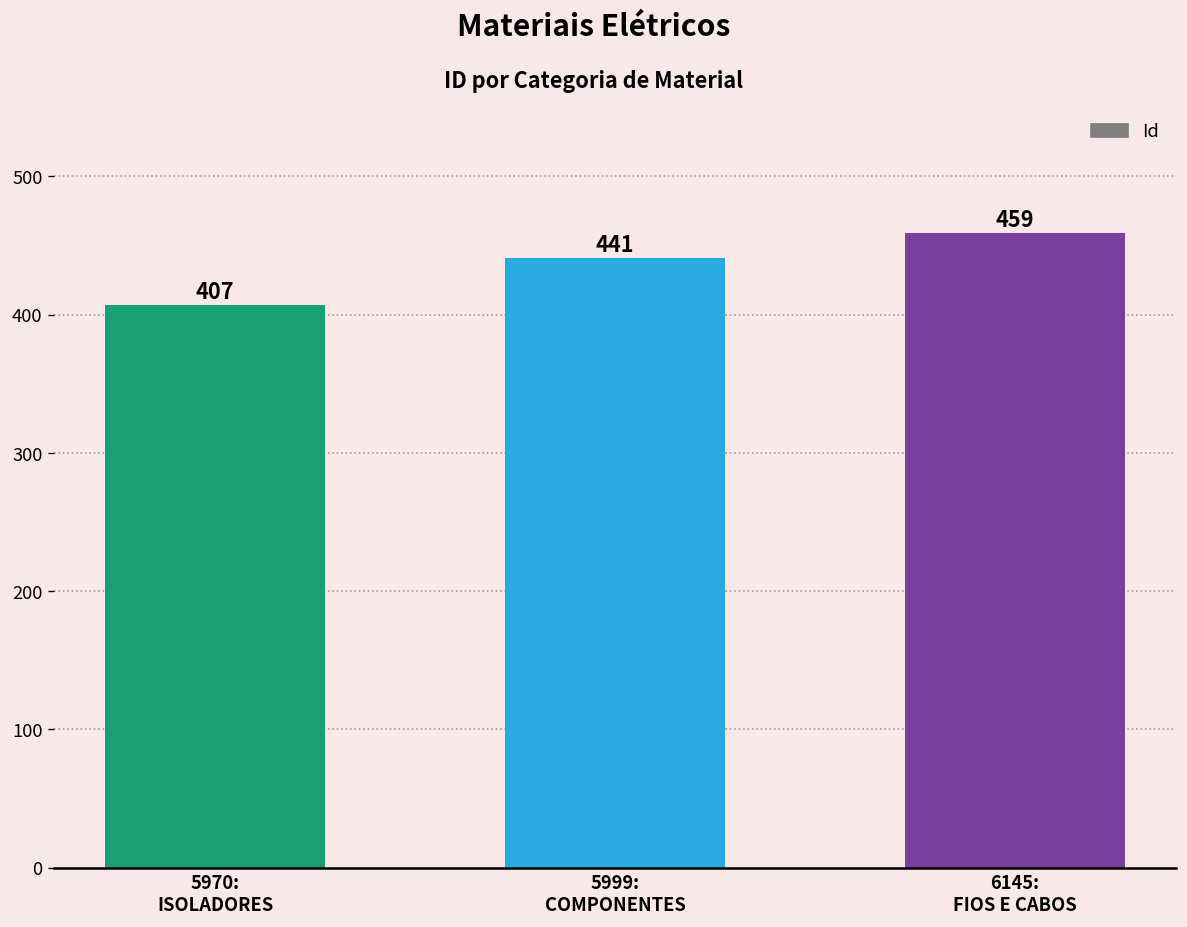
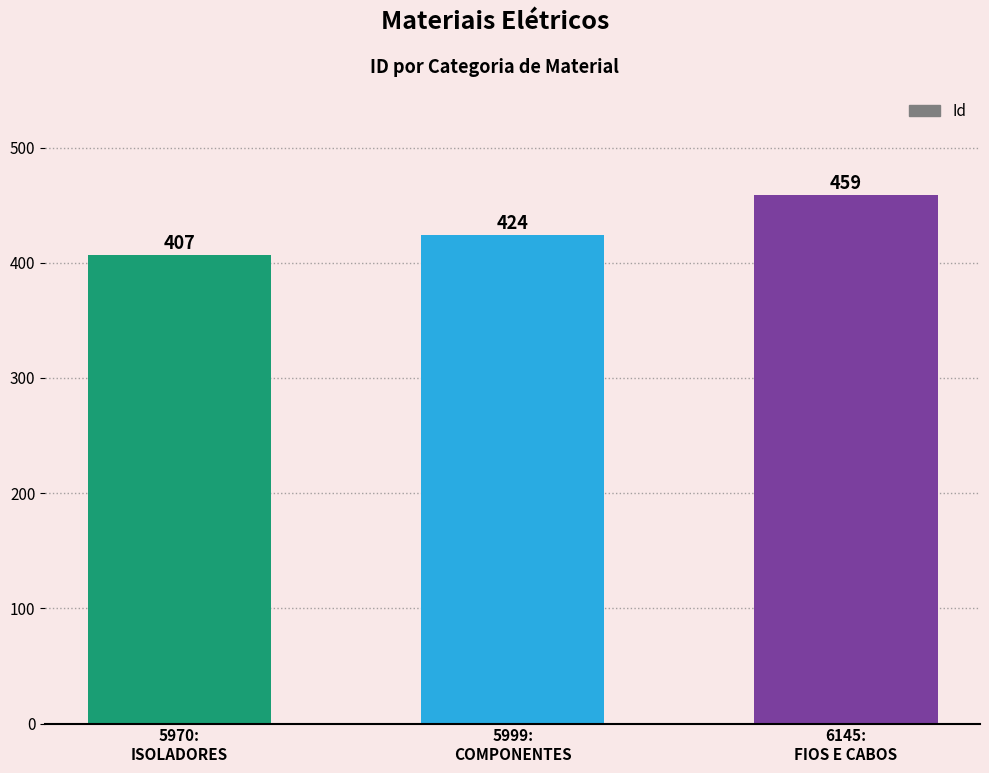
  {
    "5970: ISOLADORES": 407,
-   "5999: COMPONENTES": 441,
+   "5999: COMPONENTES": 424,
    "6145: FIOS E CABOS": 459
  }
